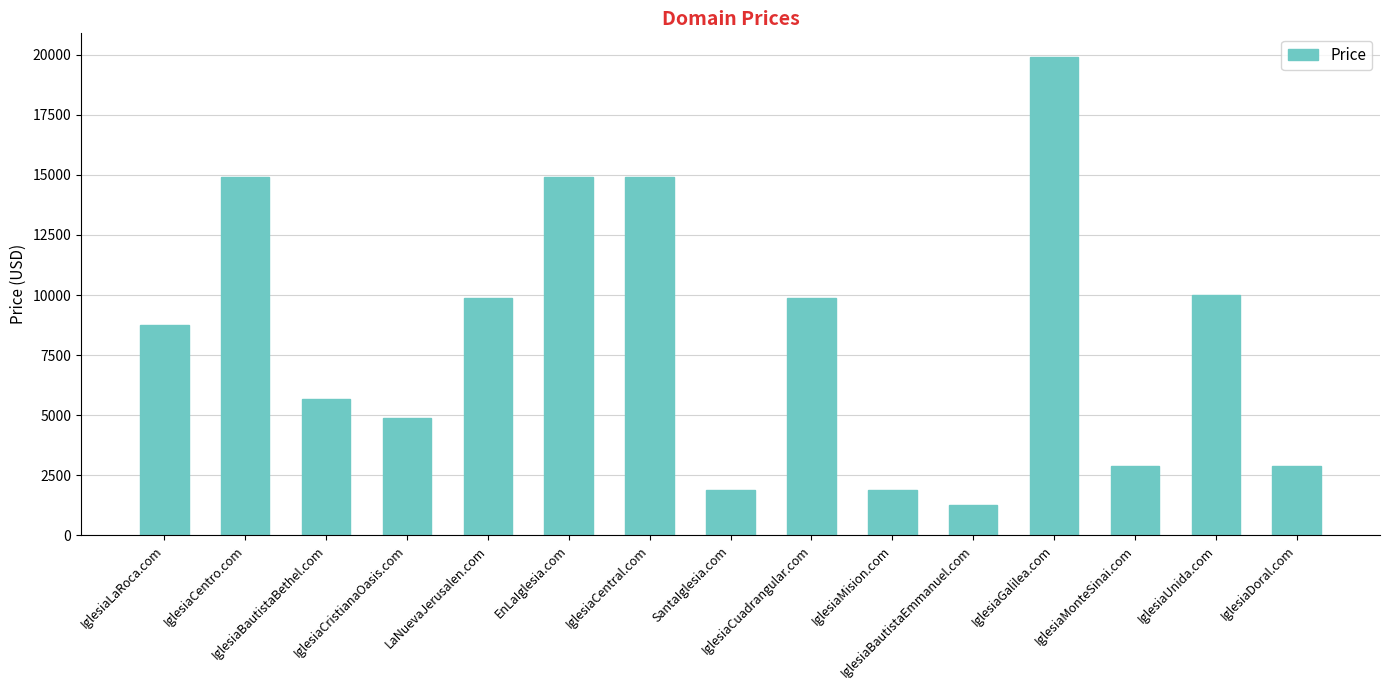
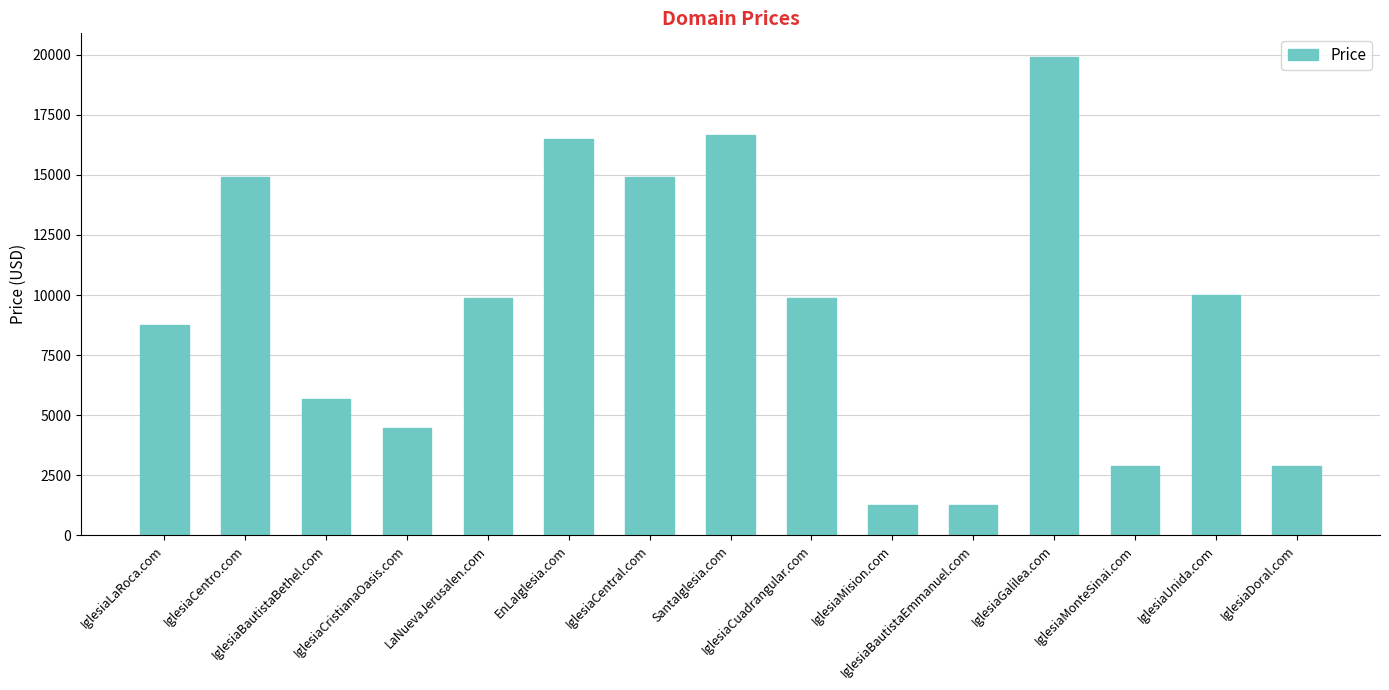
  {
    "IglesiaLaRoca.com": 8800,
    "IglesiaCentro.com": 14900,
    "IglesiaBautistaBethel.com": 5700,
-   "IglesiaCristianaOasis.com": 4900,
+   "IglesiaCristianaOasis.com": 4500,
    "LaNuevaJerusalen.com": 9900,
-   "EnLaIglesia.com": 14900,
+   "EnLaIglesia.com": 16500,
    "IglesiaCentral.com": 14900,
-   "SantaIglesia.com": 1900,
+   "SantaIglesia.com": 16700,
    "IglesiaCuadrangular.com": 9900,
-   "IglesiaMision.com": 1900,
+   "IglesiaMision.com": 1300,
    "IglesiaBautistaEmmanuel.com": 1300,
    "IglesiaGalilea.com": 19900,
    "IglesiaMonteSinai.com": 2900,
    "IglesiaUnida.com": 10000,
    "IglesiaDoral.com": 2900
  }
